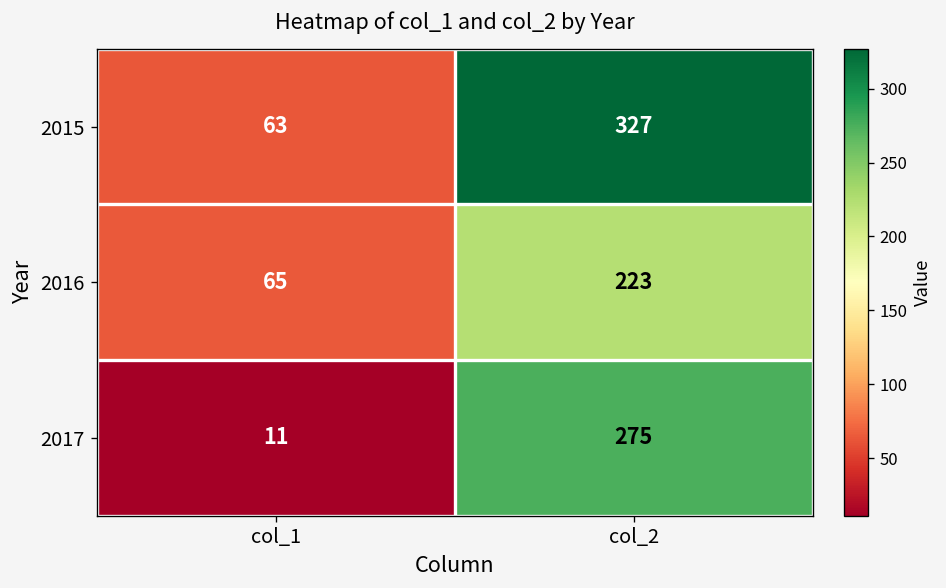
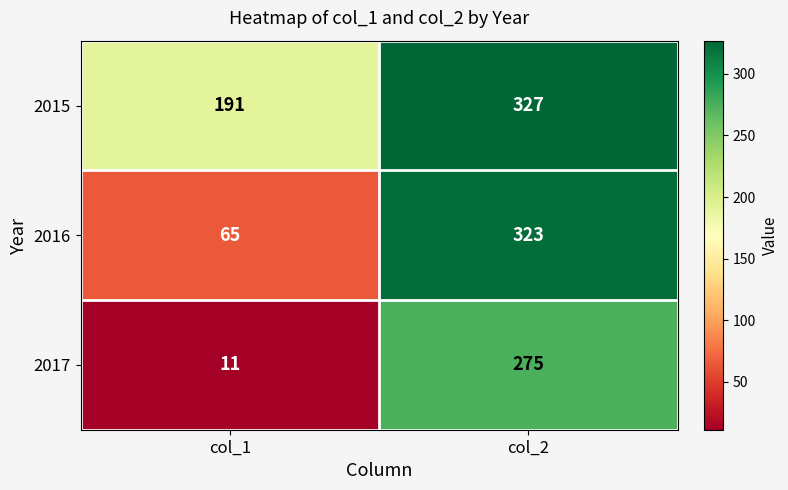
  {
    "2015": {
-     "col_1": 63,
+     "col_1": 191,
      "col_2": 327
    },
    "2016": {
      "col_1": 65,
-     "col_2": 223
+     "col_2": 323
    },
    "2017": {
      "col_1": 11,
      "col_2": 275
    }
  }
